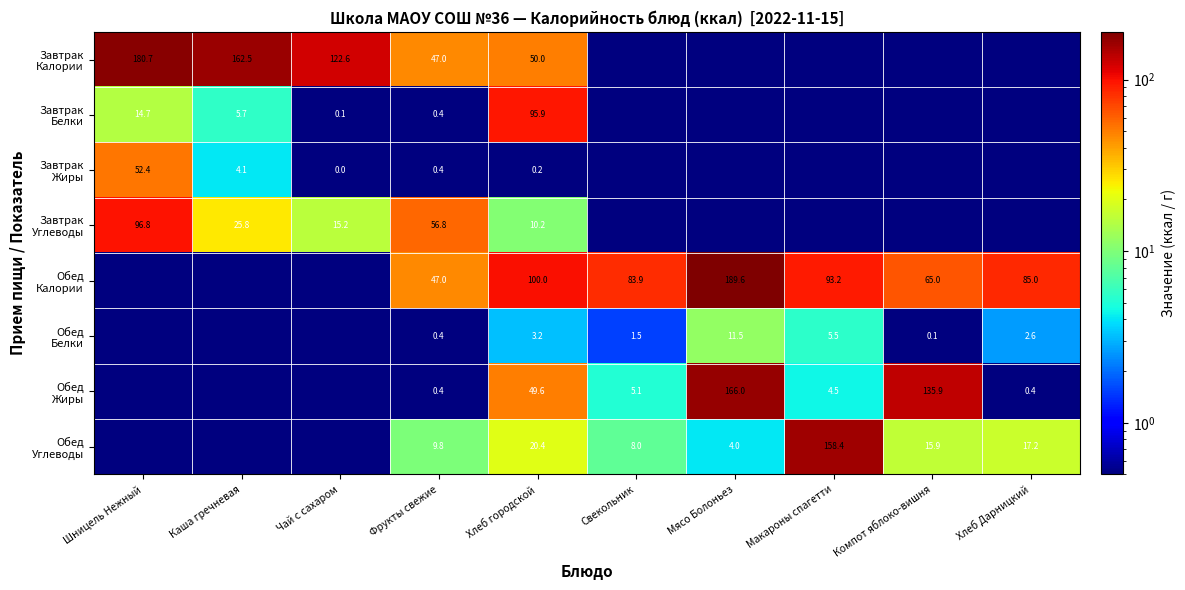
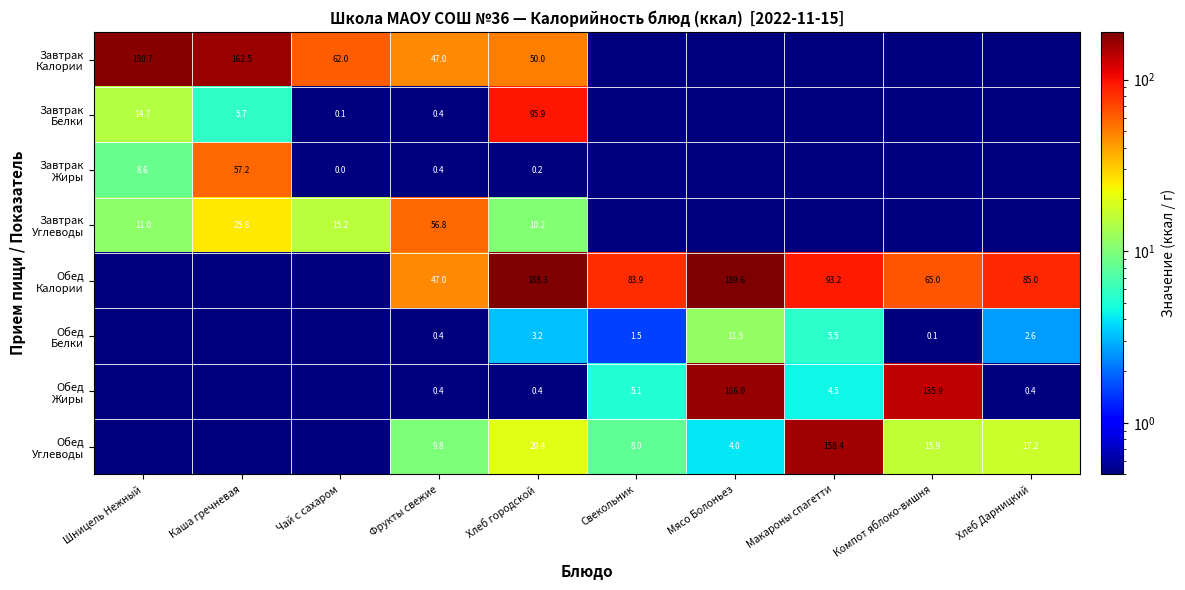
  {
    "Завтрак Калории": {
      "Шницель Нежный": 180.7,
      "Каша гречневая": 162.5,
-     "Чай с сахаром": 122.6,
+     "Чай с сахаром": 62.0,
      "Фрукты свежие": 47.0,
      "Хлеб городской": 50.0
    },
    "Завтрак Белки": {
      "Шницель Нежный": 14.7,
      "Каша гречневая": 5.7,
      "Чай с сахаром": 0.1,
      "Фрукты свежие": 0.4,
      "Хлеб городской": 95.9
    },
    "Завтрак Жиры": {
-     "Шницель Нежный": 52.4,
-     "Каша гречневая": 4.1,
+     "Шницель Нежный": 8.6,
+     "Каша гречневая": 57.2,
      "Чай с сахаром": 0.0,
      "Фрукты свежие": 0.4,
      "Хлеб городской": 0.2
    },
    "Завтрак Углеводы": {
-     "Шницель Нежный": 96.8,
+     "Шницель Нежный": 11.0,
      "Каша гречневая": 25.8,
      "Чай с сахаром": 15.2,
      "Фрукты свежие": 56.8,
      "Хлеб городской": 10.2
    },
    "Обед Калории": {
      "Фрукты свежие": 47.0,
-     "Хлеб городской": 100.0,
+     "Хлеб городской": 188.3,
      "Свекольник": 83.9,
      "Мясо Болоньез": 189.6,
      "Макароны спагетти": 93.2,
      "Компот яблоко-вишня": 65.0,
      "Хлеб Дарницкий": 85.0
    },
    "Обед Белки": {
      "Фрукты свежие": 0.4,
      "Хлеб городской": 3.2,
      "Свекольник": 1.5,
      "Мясо Болоньез": 11.5,
      "Макароны спагетти": 5.5,
      "Компот яблоко-вишня": 0.1,
      "Хлеб Дарницкий": 2.6
    },
    "Обед Жиры": {
      "Фрукты свежие": 0.4,
-     "Хлеб городской": 49.6,
+     "Хлеб городской": 0.4,
      "Свекольник": 5.1,
      "Мясо Болоньез": 166.0,
      "Макароны спагетти": 4.5,
      "Компот яблоко-вишня": 135.9,
      "Хлеб Дарницкий": 0.4
    },
    "Обед Углеводы": {
      "Фрукты свежие": 9.8,
      "Хлеб городской": 20.4,
      "Свекольник": 8.0,
      "Мясо Болоньез": 4.0,
      "Макароны спагетти": 158.4,
      "Компот яблоко-вишня": 15.9,
      "Хлеб Дарницкий": 17.2
    }
  }
